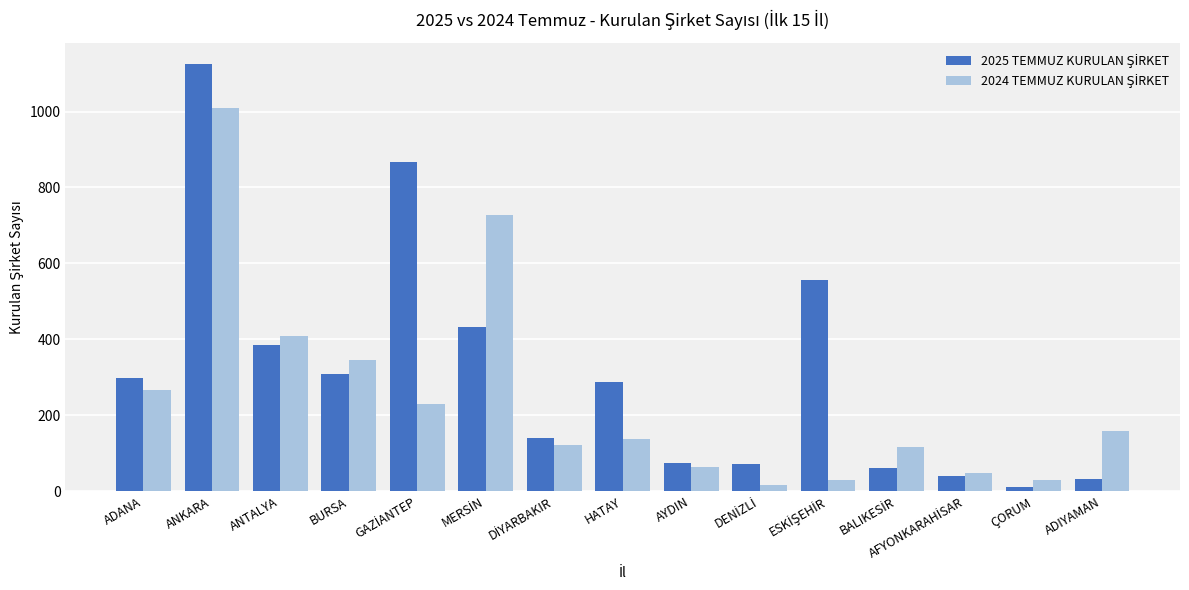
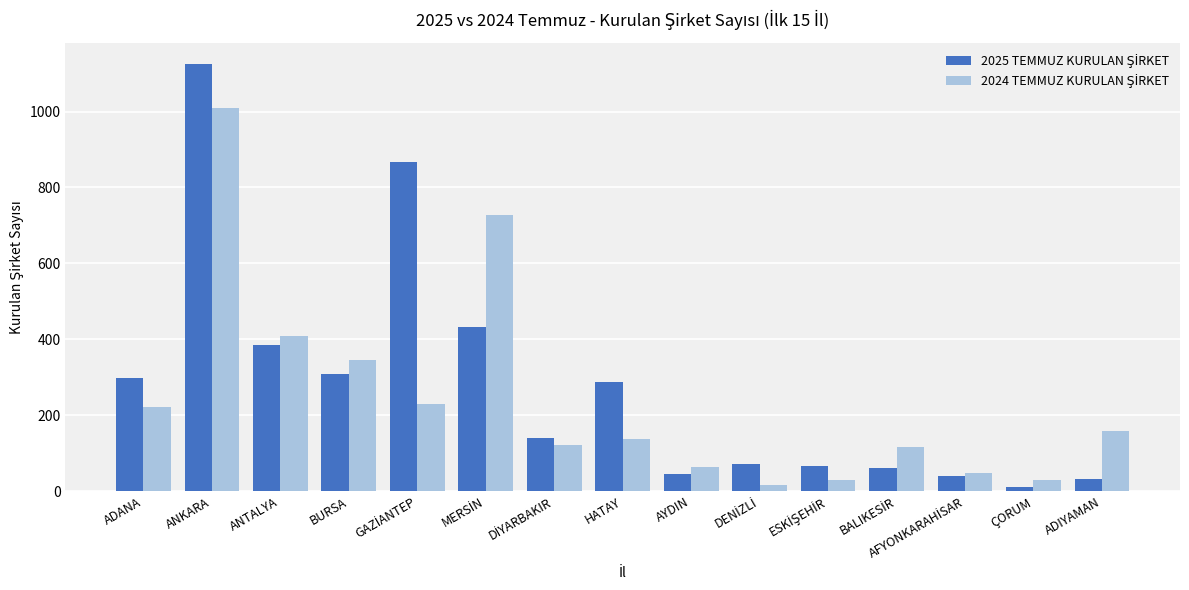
  {
    "2025 TEMMUZ KURULAN ŞİRKET": {
      "ADANA": 300,
      "ANKARA": 1130,
      "ANTALYA": 380,
      "BURSA": 310,
      "GAZİANTEP": 870,
      "MERSİN": 430,
      "DİYARBAKIR": 140,
      "HATAY": 290,
-     "AYDIN": 70,
+     "AYDIN": 50,
      "DENİZLİ": 70,
-     "ESKİŞEHİR": 560,
+     "ESKİŞEHİR": 70,
      "BALIKESİR": 60,
      "AFYONKARAHİSAR": 40,
      "ÇORUM": 10,
      "ADIYAMAN": 30
    },
    "2024 TEMMUZ KURULAN ŞİRKET": {
-     "ADANA": 270,
+     "ADANA": 220,
      "ANKARA": 1010,
      "ANTALYA": 410,
      "BURSA": 350,
      "GAZİANTEP": 230,
      "MERSİN": 730,
      "DİYARBAKIR": 120,
      "HATAY": 140,
      "AYDIN": 60,
      "DENİZLİ": 20,
      "ESKİŞEHİR": 30,
      "BALIKESİR": 120,
      "AFYONKARAHİSAR": 50,
      "ÇORUM": 30,
      "ADIYAMAN": 160
    }
  }
